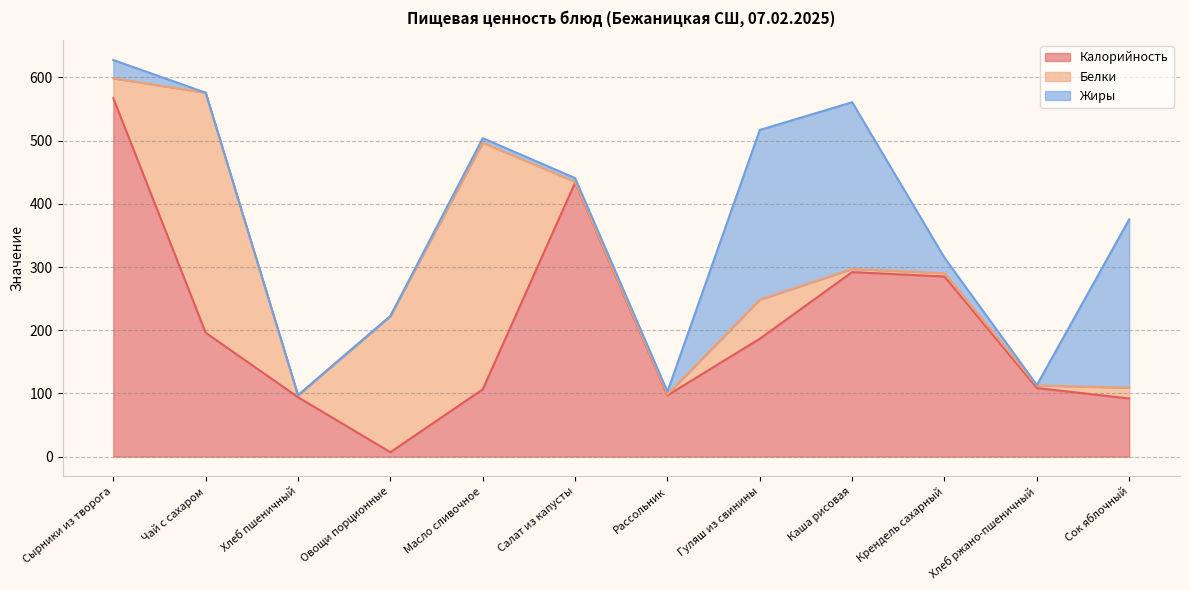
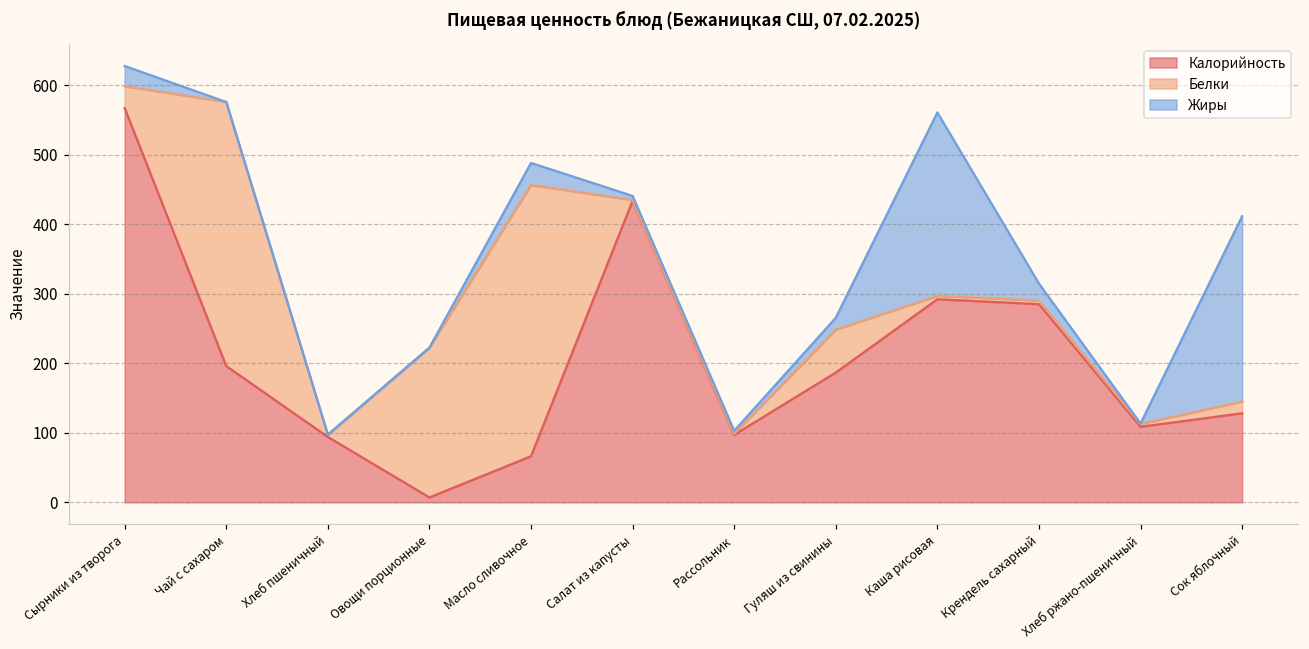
  {
    "Калорийность": {
      "Сырники из творога": 570,
      "Чай с сахаром": 200,
      "Овощи порционные": 10,
-     "Масло сливочное": 110,
+     "Масло сливочное": 70,
      "Гуляш из свинины": 190,
      "Каша рисовая": 290,
      "Крендель сахарный": 290,
-     "Сок яблочный": 90
+     "Сок яблочный": 130
    },
    "Белки": {
      "Сырники из творога": 30,
      "Масло сливочное": 390,
      "Гуляш из свинины": 60,
      "Каша рисовая": 0,
      "Крендель сахарный": 10,
      "Сок яблочный": 20
    },
    "Жиры": {
      "Сырники из творога": 30,
-     "Масло сливочное": 10,
+     "Масло сливочное": 30,
      "Салат из капусты": 10,
      "Рассольник": 0,
-     "Гуляш из свинины": 270,
+     "Гуляш из свинины": 20,
      "Каша рисовая": 260,
      "Крендель сахарный": 20,
      "Сок яблочный": 270
    }
  }
